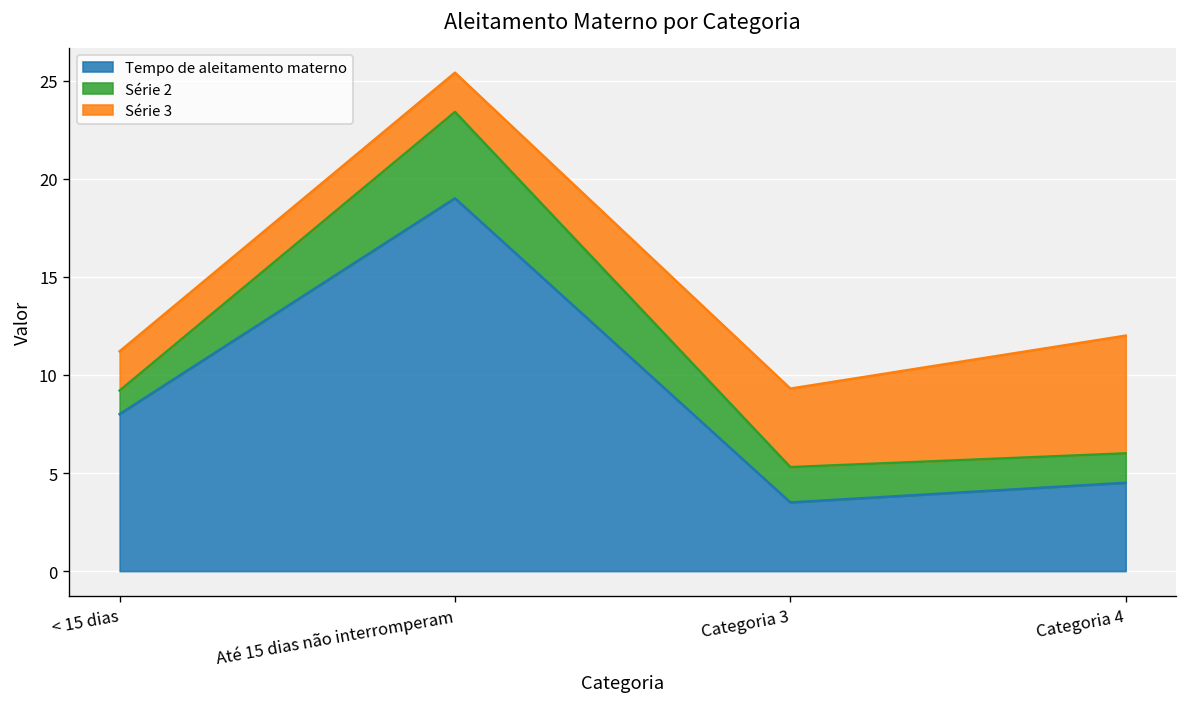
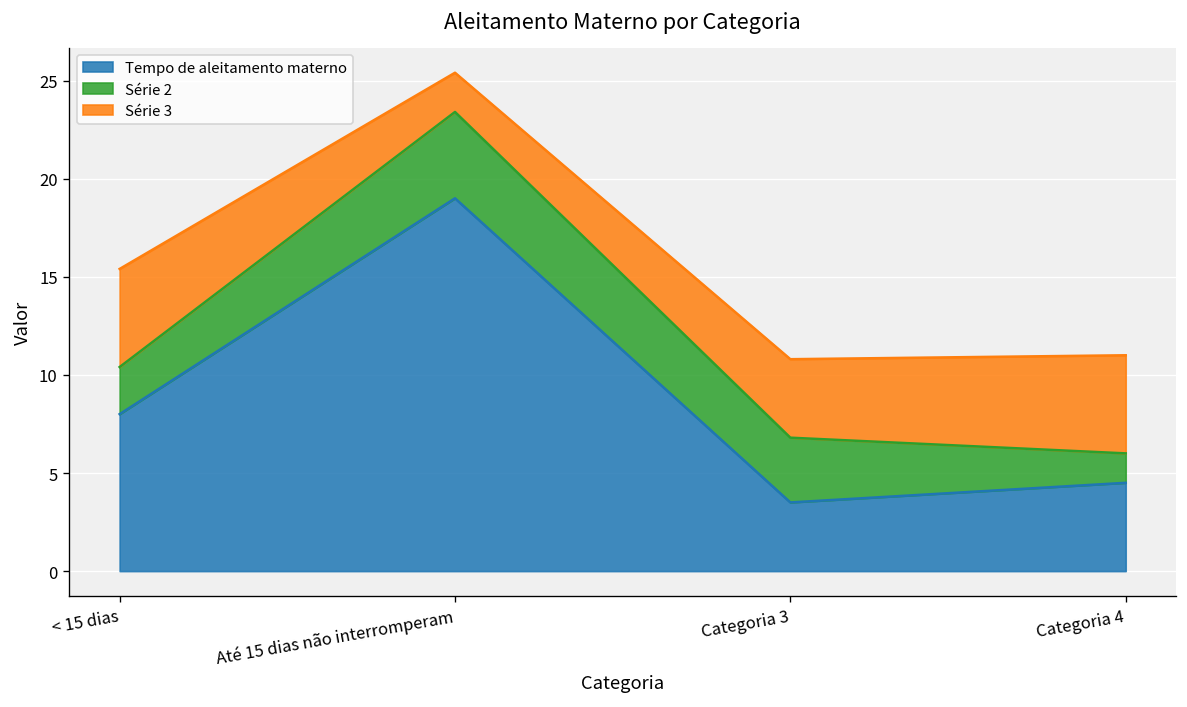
  {
    "Tempo de aleitamento materno": {
      "< 15 dias": 8.0,
      "Até 15 dias não interromperam": 19.0,
      "Categoria 3": 3.5,
      "Categoria 4": 4.5
    },
    "Série 2": {
-     "< 15 dias": 1.2,
+     "< 15 dias": 2.4,
      "Até 15 dias não interromperam": 4.4,
-     "Categoria 3": 1.8,
+     "Categoria 3": 3.3,
      "Categoria 4": 1.5
    },
    "Série 3": {
-     "< 15 dias": 2,
+     "< 15 dias": 5,
      "Até 15 dias não interromperam": 2,
      "Categoria 3": 4,
-     "Categoria 4": 6
+     "Categoria 4": 5
    }
  }
